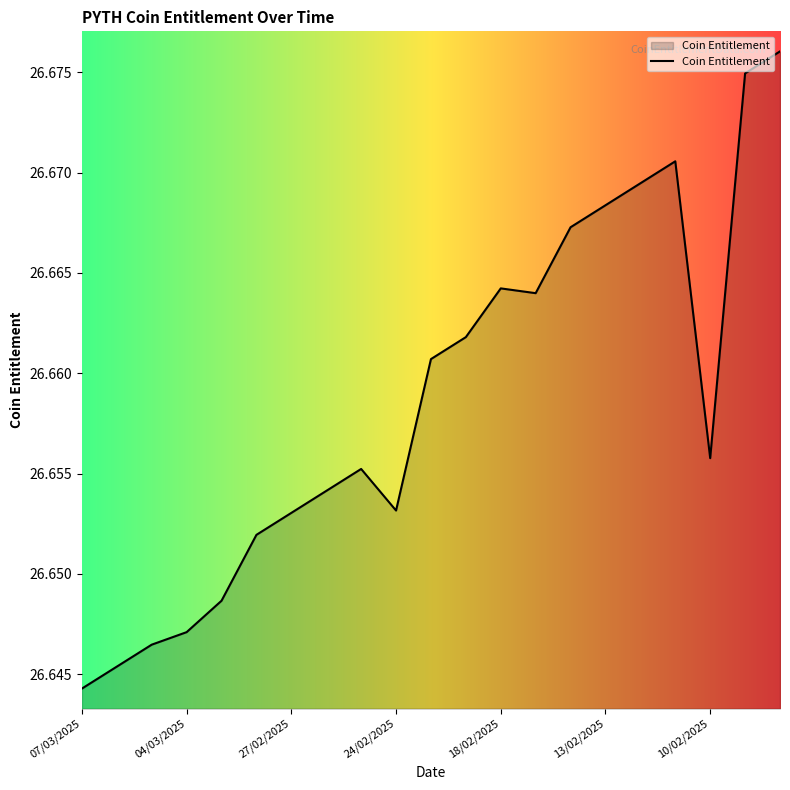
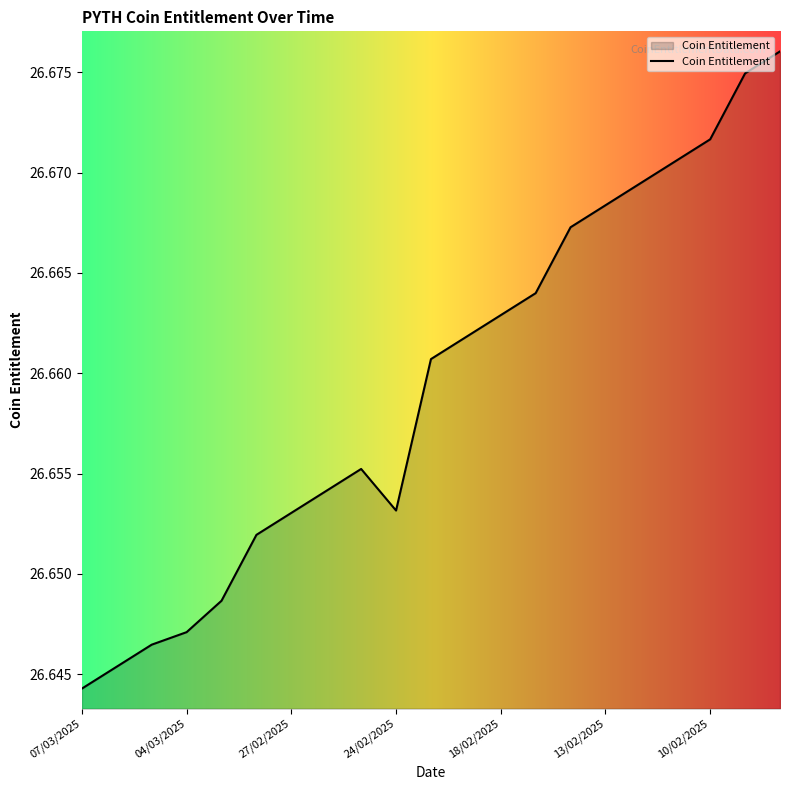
  {
    "07/03/2025": 26.6443,
    "04/03/2025": 26.6471,
    "27/02/2025": 26.6530,
    "24/02/2025": 26.6532,
-   "18/02/2025": 26.6642,
+   "18/02/2025": 26.6629,
    "13/02/2025": 26.6684,
-   "10/02/2025": 26.6558
+   "10/02/2025": 26.6717
  }
